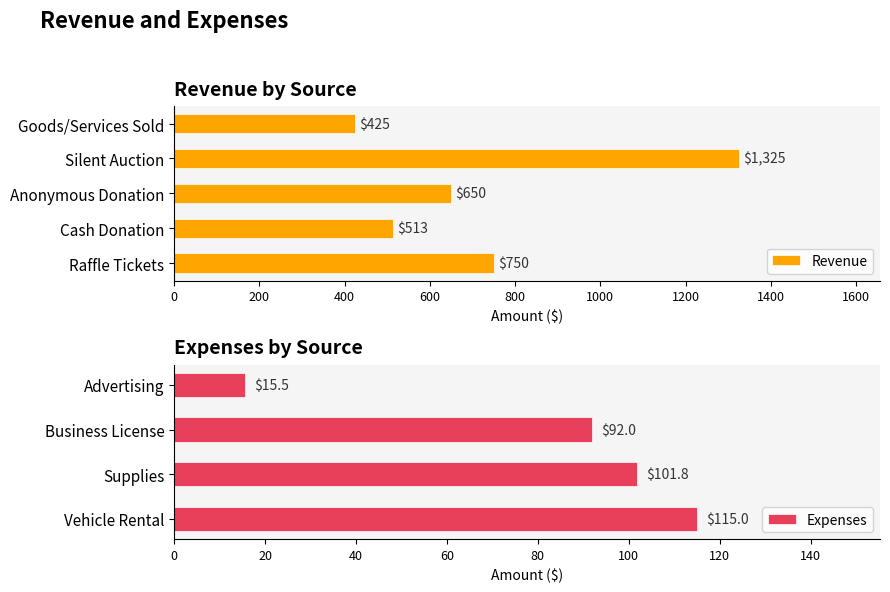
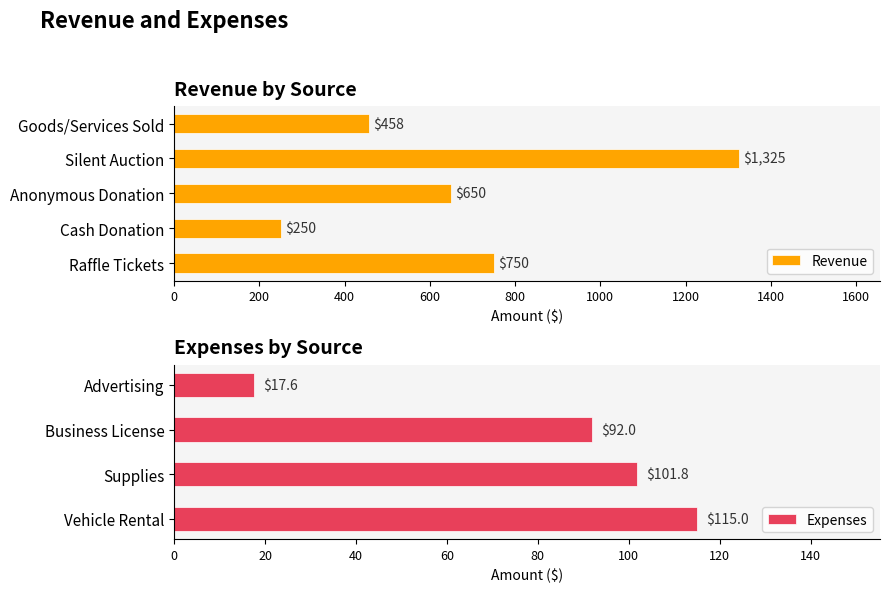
  {
    "Revenue by Source": {
-     "Goods/Services Sold": "$425",
+     "Goods/Services Sold": "$458",
      "Silent Auction": "$1,325",
      "Anonymous Donation": "$650",
-     "Cash Donation": "$513",
+     "Cash Donation": "$250",
      "Raffle Tickets": "$750"
    },
    "Expenses by Source": {
-     "Advertising": "$15.5",
+     "Advertising": "$17.6",
      "Business License": "$92.0",
      "Supplies": "$101.8",
      "Vehicle Rental": "$115.0"
    }
  }
